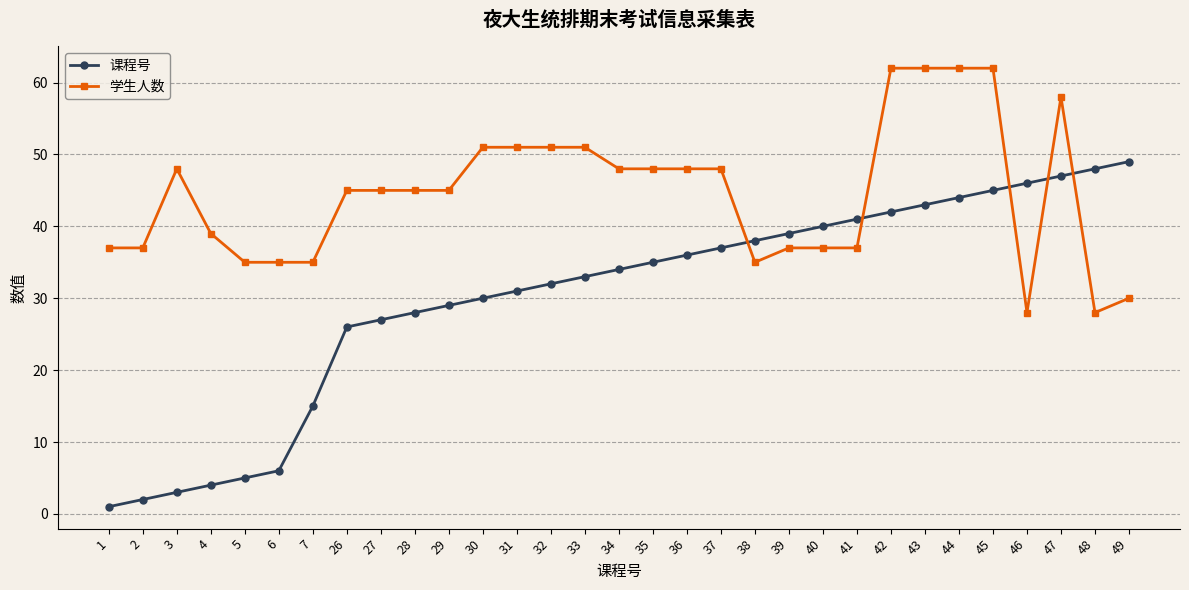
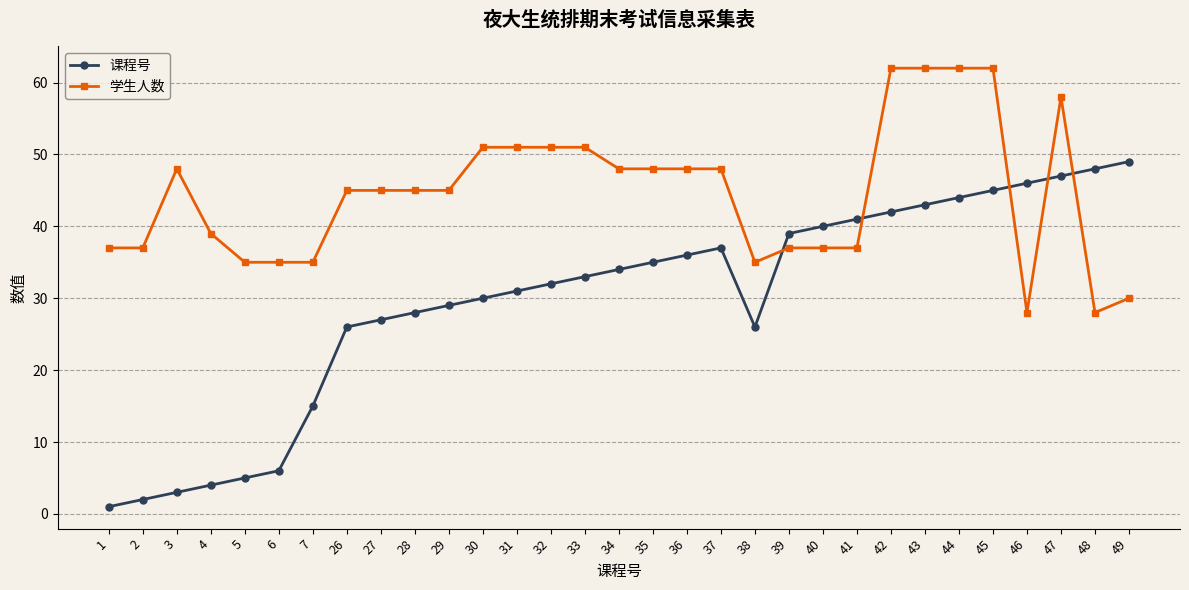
  {
    "课程号": {
      "1": 1,
      "2": 2,
      "3": 3,
      "4": 4,
      "5": 5,
      "6": 6,
      "7": 15,
      "26": 26,
      "27": 27,
      "28": 28,
      "29": 29,
      "30": 30,
      "31": 31,
      "32": 32,
      "33": 33,
      "34": 34,
      "35": 35,
      "36": 36,
      "37": 37,
-     "38": 38,
+     "38": 26,
      "39": 39,
      "40": 40,
      "41": 41,
      "42": 42,
      "43": 43,
      "44": 44,
      "45": 45,
      "46": 46,
      "47": 47,
      "48": 48,
      "49": 49
    },
    "学生人数": {
      "1": 37,
      "2": 37,
      "3": 48,
      "4": 39,
      "5": 35,
      "6": 35,
      "7": 35,
      "26": 45,
      "27": 45,
      "28": 45,
      "29": 45,
      "30": 51,
      "31": 51,
      "32": 51,
      "33": 51,
      "34": 48,
      "35": 48,
      "36": 48,
      "37": 48,
      "38": 35,
      "39": 37,
      "40": 37,
      "41": 37,
      "42": 62,
      "43": 62,
      "44": 62,
      "45": 62,
      "46": 28,
      "47": 58,
      "48": 28,
      "49": 30
    }
  }
